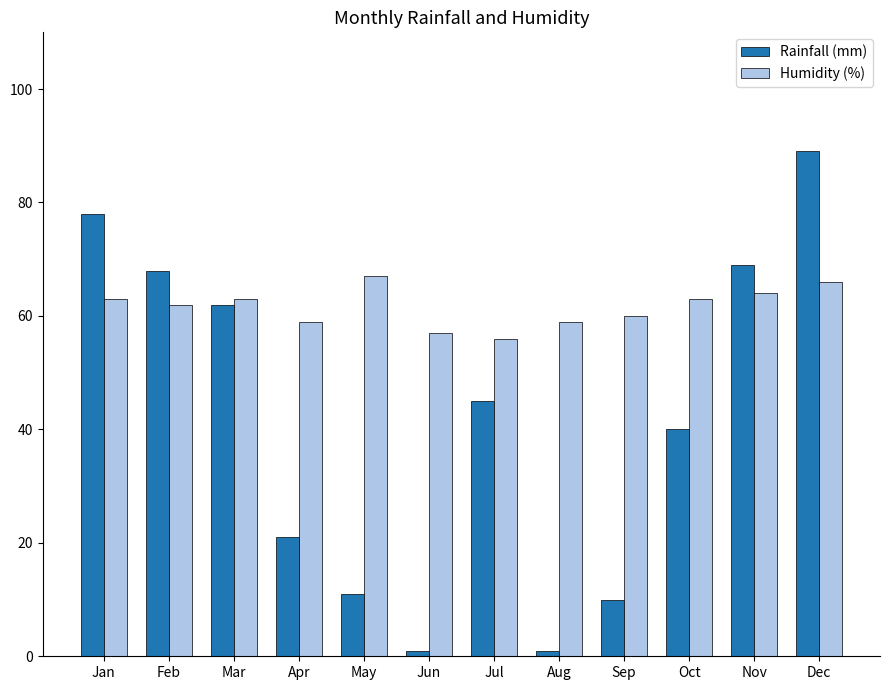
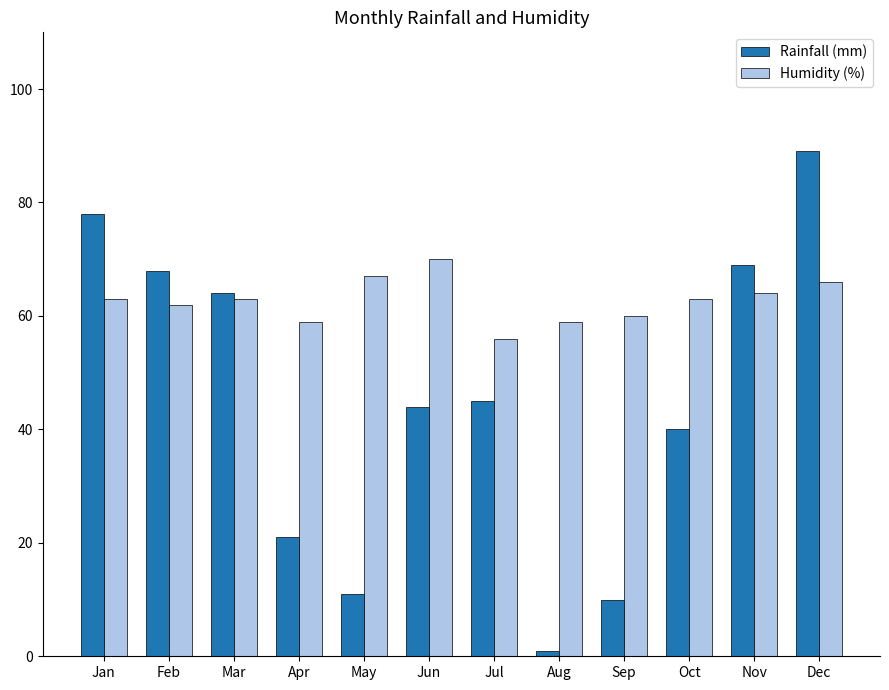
  {
    "Rainfall (mm)": {
      "Jan": 78,
      "Feb": 68,
-     "Mar": 62,
+     "Mar": 64,
      "Apr": 21,
      "May": 11,
-     "Jun": 1,
+     "Jun": 44,
      "Jul": 45,
      "Aug": 1,
      "Sep": 10,
      "Oct": 40,
      "Nov": 69,
      "Dec": 89
    },
    "Humidity (%)": {
      "Jan": 63,
      "Feb": 62,
      "Mar": 63,
      "Apr": 59,
      "May": 67,
-     "Jun": 57,
+     "Jun": 70,
      "Jul": 56,
      "Aug": 59,
      "Sep": 60,
      "Oct": 63,
      "Nov": 64,
      "Dec": 66
    }
  }
